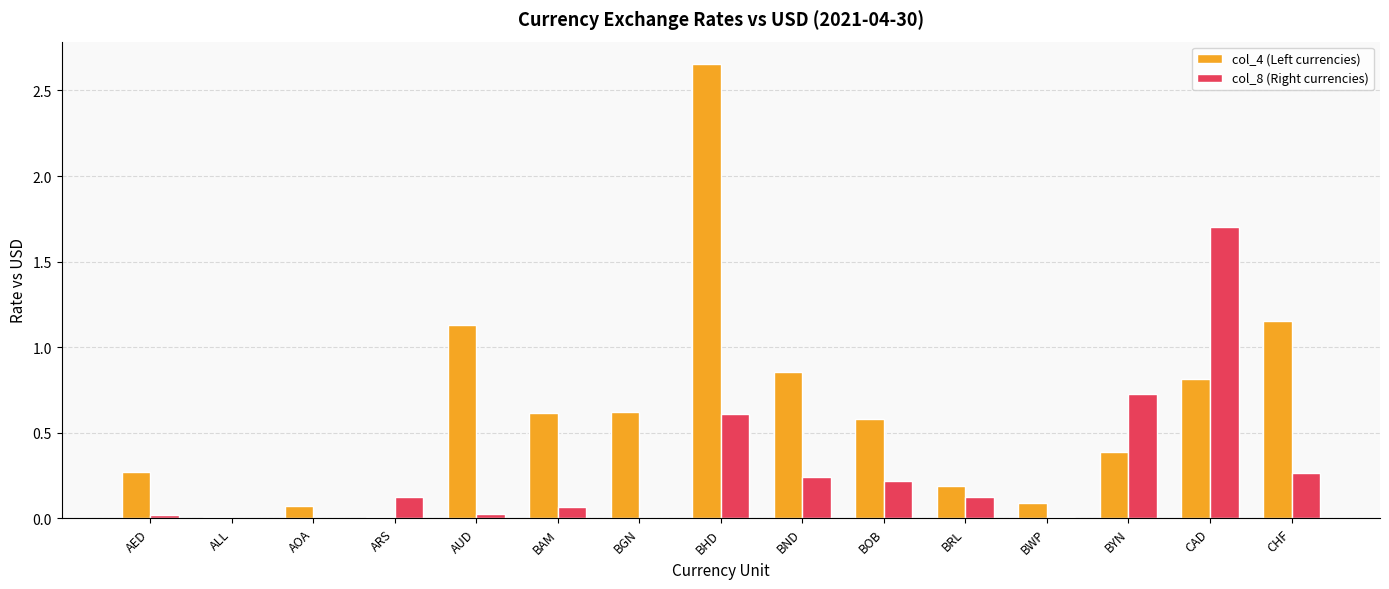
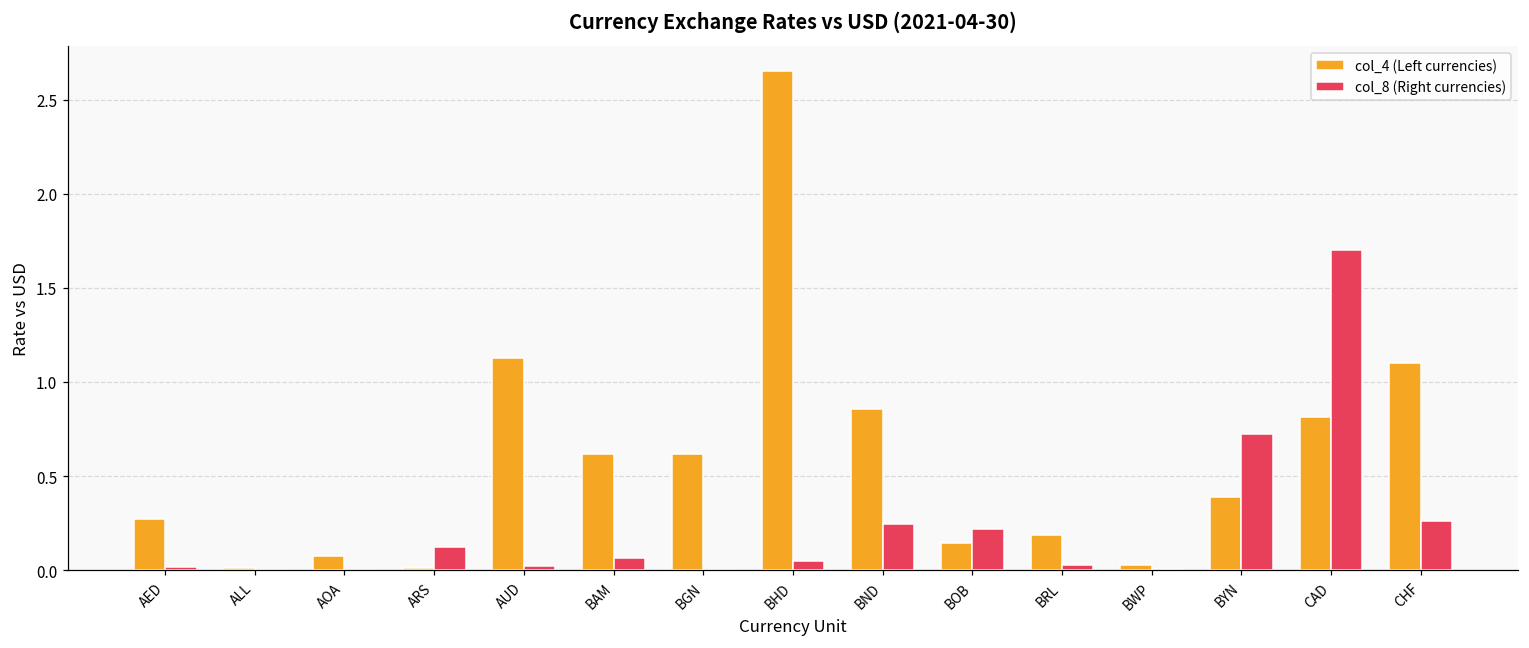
  {
    "col_4 (Left currencies)": {
      "AED": 0.27,
      "AOA": 0.07,
      "AUD": 1.13,
      "BAM": 0.62,
      "BGN": 0.62,
      "BHD": 2.65,
      "BND": 0.86,
-     "BOB": 0.58,
+     "BOB": 0.14,
      "BRL": 0.19,
-     "BWP": 0.09,
+     "BWP": 0.03,
      "BYN": 0.39,
      "CAD": 0.81,
-     "CHF": 1.16
+     "CHF": 1.10
    },
    "col_8 (Right currencies)": {
      "AED": 0.02,
      "ARS": 0.13,
      "AUD": 0.02,
      "BAM": 0.06,
-     "BHD": 0.61,
+     "BHD": 0.05,
      "BND": 0.24,
      "BOB": 0.22,
-     "BRL": 0.12,
+     "BRL": 0.03,
      "BYN": 0.72,
      "CAD": 1.70,
      "CHF": 0.26
    }
  }
